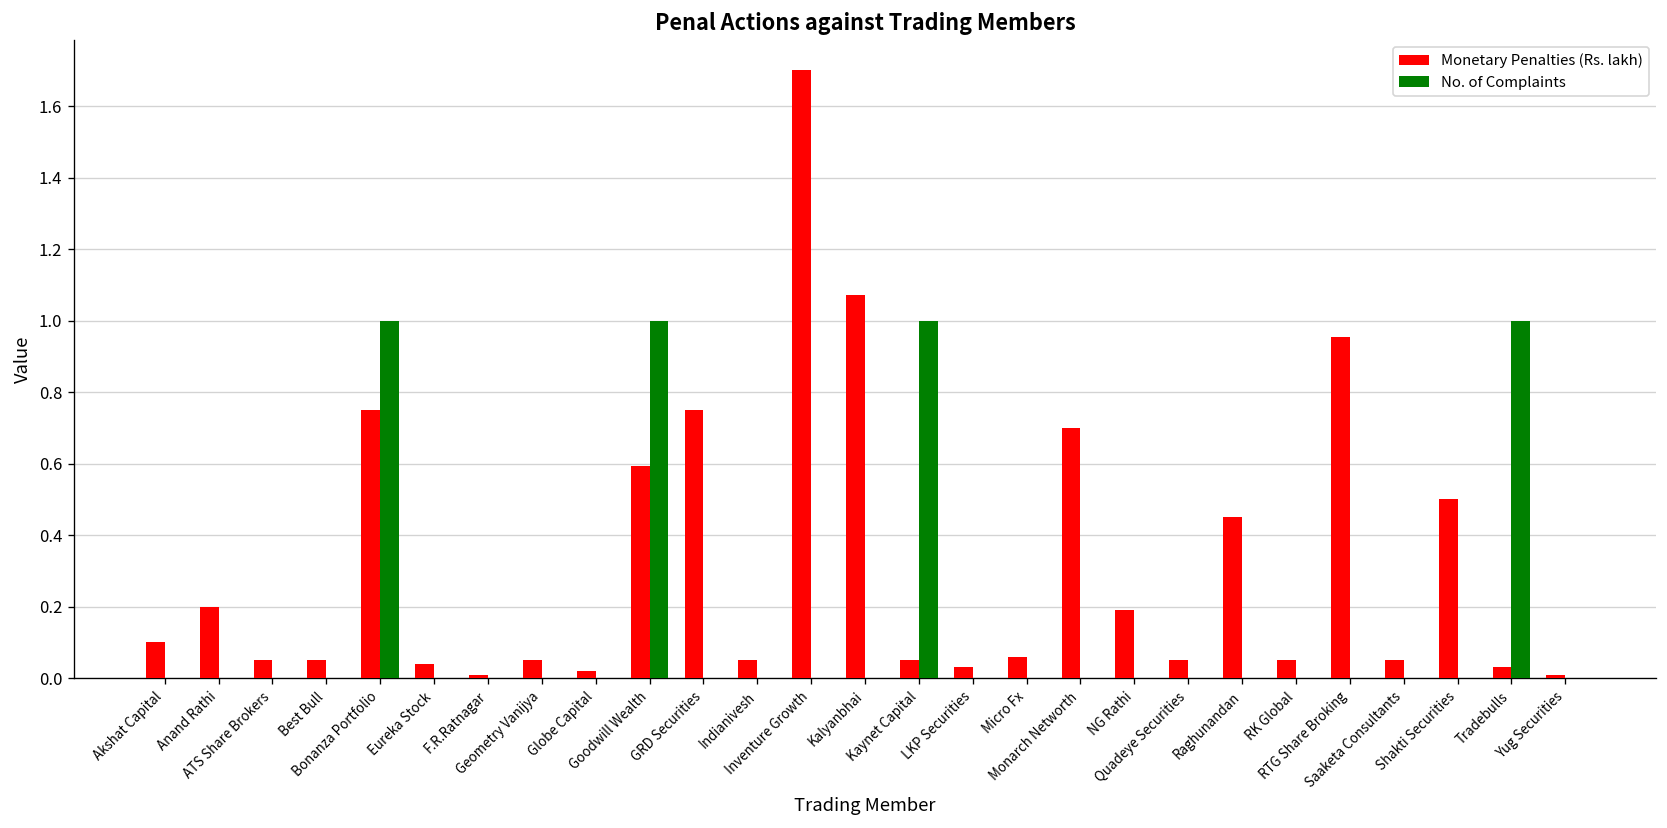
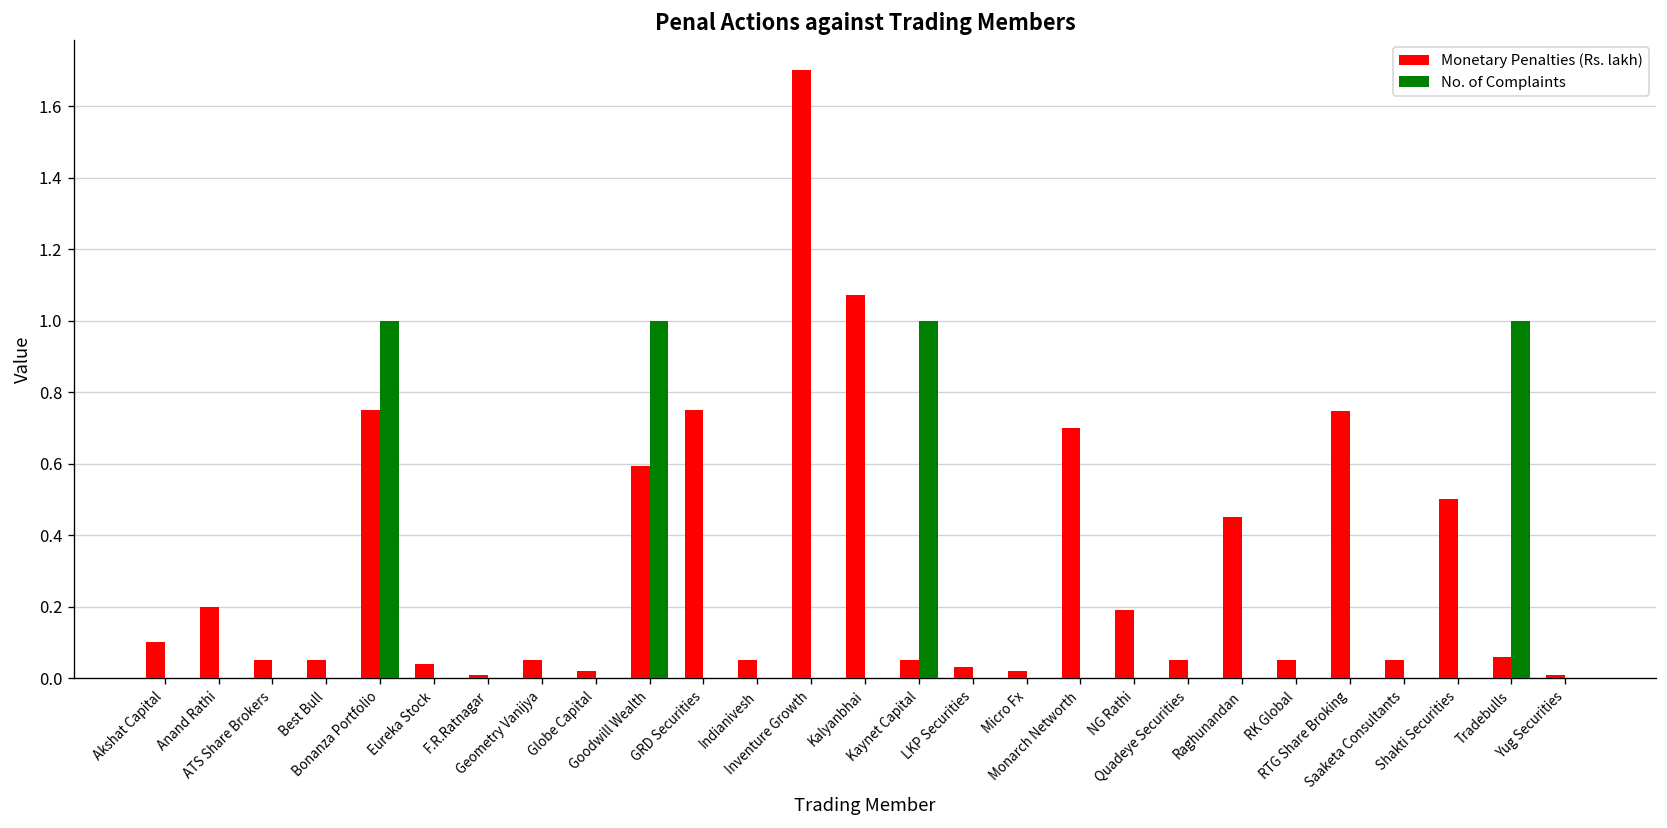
  {
    "Monetary Penalties (Rs. lakh)": {
      "Akshat Capital": 0.10,
      "Anand Rathi": 0.20,
      "ATS Share Brokers": 0.05,
      "Best Bull": 0.05,
      "Bonanza Portfolio": 0.75,
      "Eureka Stock": 0.04,
      "F.R.Ratnagar": 0.01,
      "Geometry Vanijya": 0.05,
      "Globe Capital": 0.02,
      "Goodwill Wealth": 0.59,
      "GRD Securities": 0.75,
      "Indianivesh": 0.05,
      "Inventure Growth": 1.70,
      "Kalyanbhai": 1.07,
      "Kaynet Capital": 0.05,
      "LKP Securities": 0.03,
-     "Micro Fx": 0.06,
+     "Micro Fx": 0.02,
      "Monarch Networth": 0.70,
      "NG Rathi": 0.19,
      "Quadeye Securities": 0.05,
      "Raghunandan": 0.45,
      "RK Global": 0.05,
-     "RTG Share Broking": 0.96,
+     "RTG Share Broking": 0.75,
      "Saaketa Consultants": 0.05,
      "Shakti Securities": 0.50,
-     "Tradebulls": 0.03,
+     "Tradebulls": 0.06,
      "Yug Securities": 0.01
    },
    "No. of Complaints": {
      "Akshat Capital": 0.00,
      "Anand Rathi": 0.00,
      "ATS Share Brokers": 0.00,
      "Best Bull": 0.00,
      "Bonanza Portfolio": 1.00,
      "Eureka Stock": 0.00,
      "F.R.Ratnagar": 0.00,
      "Geometry Vanijya": 0.00,
      "Globe Capital": 0.00,
      "Goodwill Wealth": 1.00,
      "GRD Securities": 0.00,
      "Indianivesh": 0.00,
      "Inventure Growth": 0.00,
      "Kalyanbhai": 0.00,
      "Kaynet Capital": 1.00,
      "LKP Securities": 0.00,
      "Micro Fx": 0.00,
      "Monarch Networth": 0.00,
      "NG Rathi": 0.00,
      "Quadeye Securities": 0.00,
      "Raghunandan": 0.00,
      "RK Global": 0.00,
      "RTG Share Broking": 0.00,
      "Saaketa Consultants": 0.00,
      "Shakti Securities": 0.00,
      "Tradebulls": 1.00,
      "Yug Securities": 0.00
    }
  }
